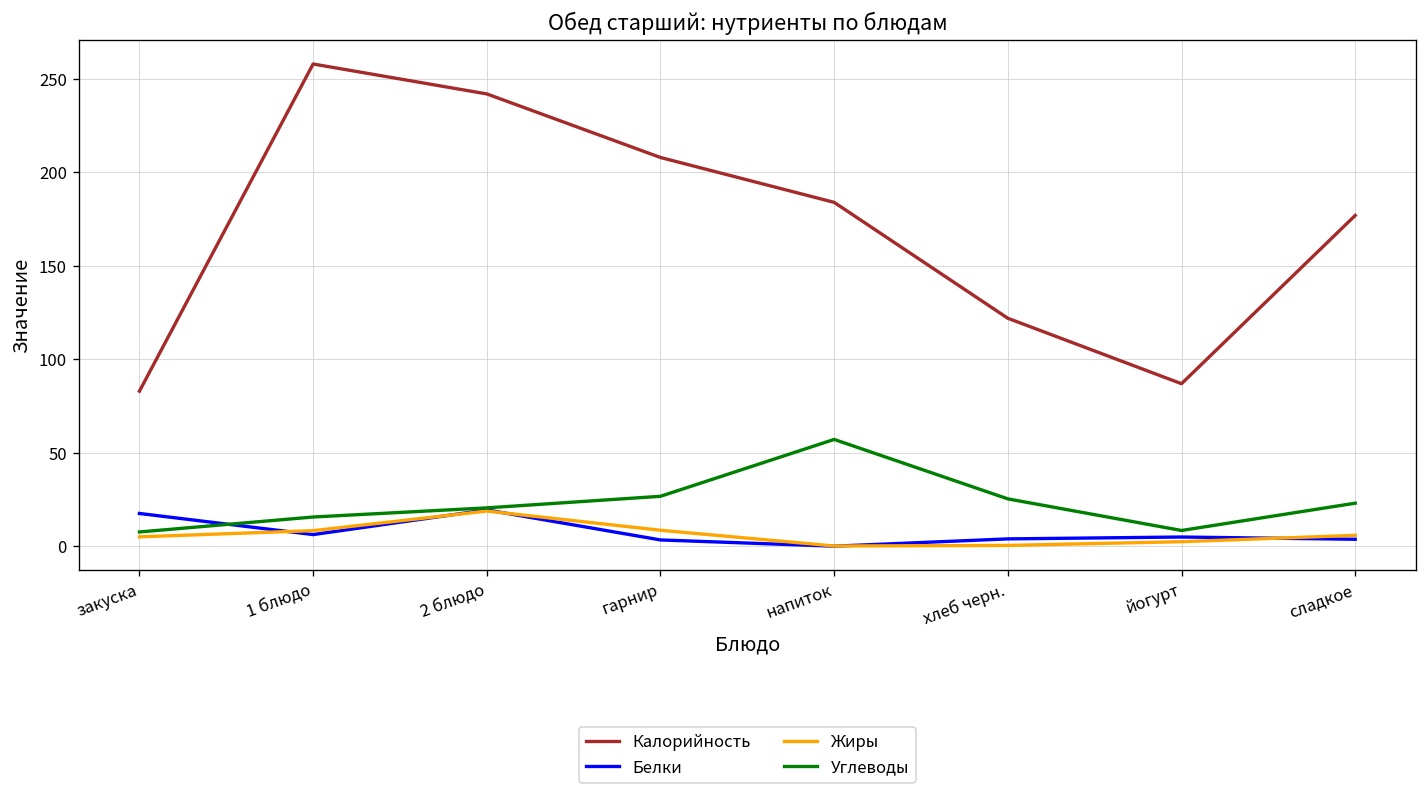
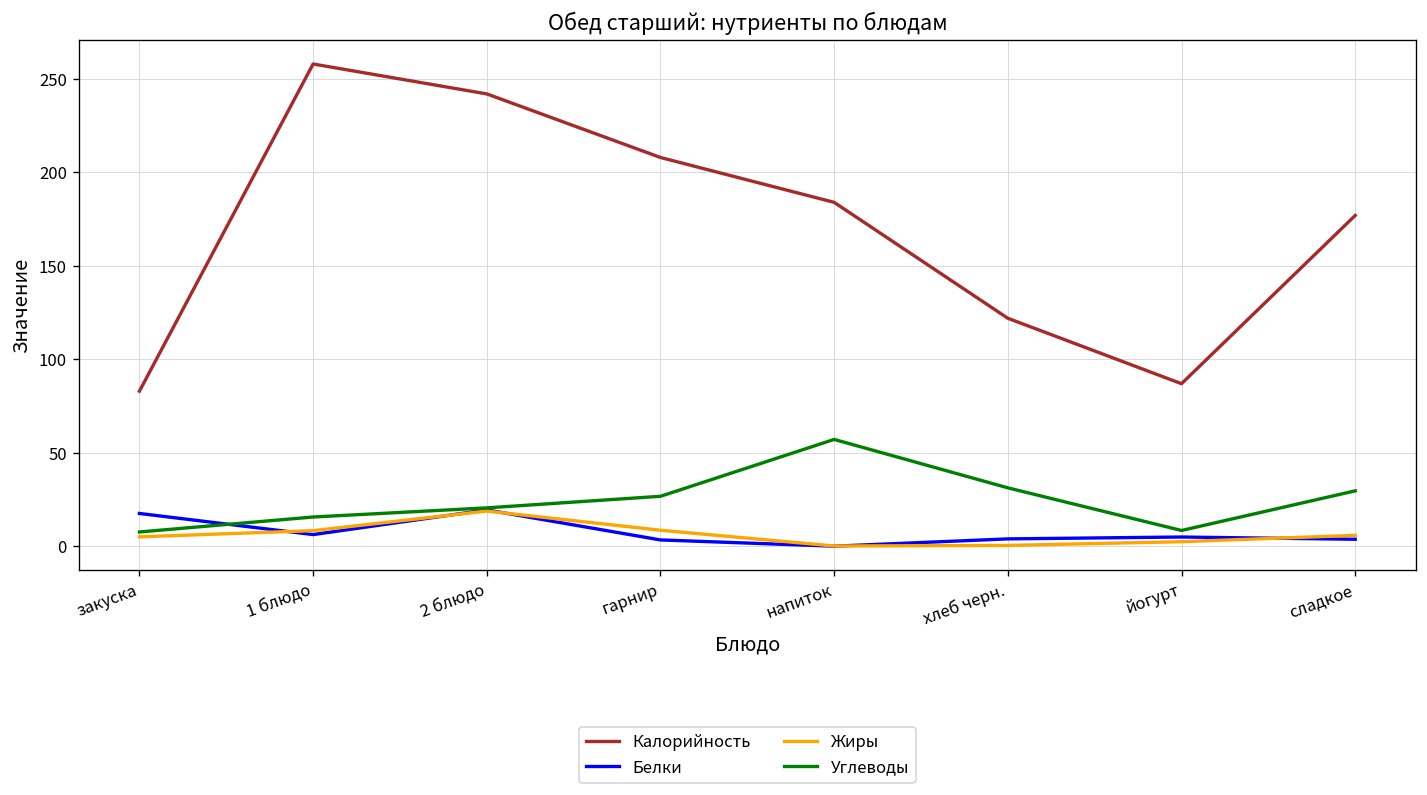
  {
    "Калорийность": {
      "закуска": 83,
      "1 блюдо": 258,
      "2 блюдо": 242,
      "гарнир": 208,
      "напиток": 184,
      "хлеб черн.": 122,
      "йогурт": 87,
      "сладкое": 177
    },
    "Белки": {
      "закуска": 18,
      "1 блюдо": 6,
      "гарнир": 3,
      "хлеб черн.": 4,
      "йогурт": 5,
      "сладкое": 4
    },
    "Жиры": {
      "закуска": 5,
      "1 блюдо": 8,
      "гарнир": 9,
      "хлеб черн.": 1,
      "йогурт": 3,
      "сладкое": 6
    },
    "Углеводы": {
      "закуска": 8,
      "1 блюдо": 16,
      "гарнир": 27,
      "напиток": 57,
-     "хлеб черн.": 25,
+     "хлеб черн.": 31,
      "йогурт": 9,
-     "сладкое": 23
+     "сладкое": 30
    }
  }
